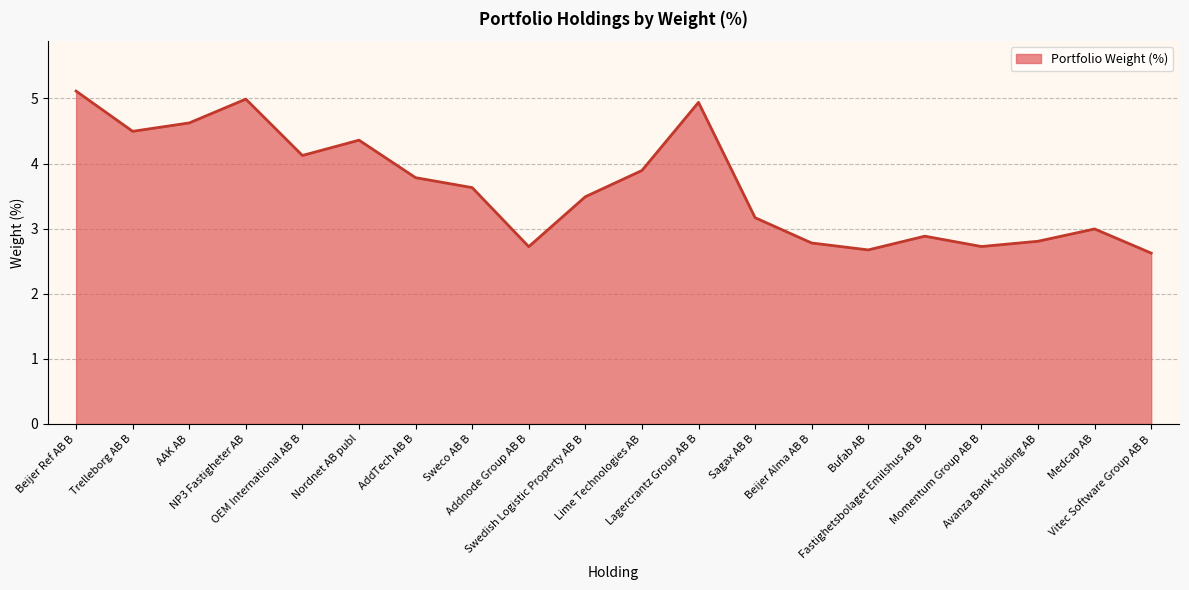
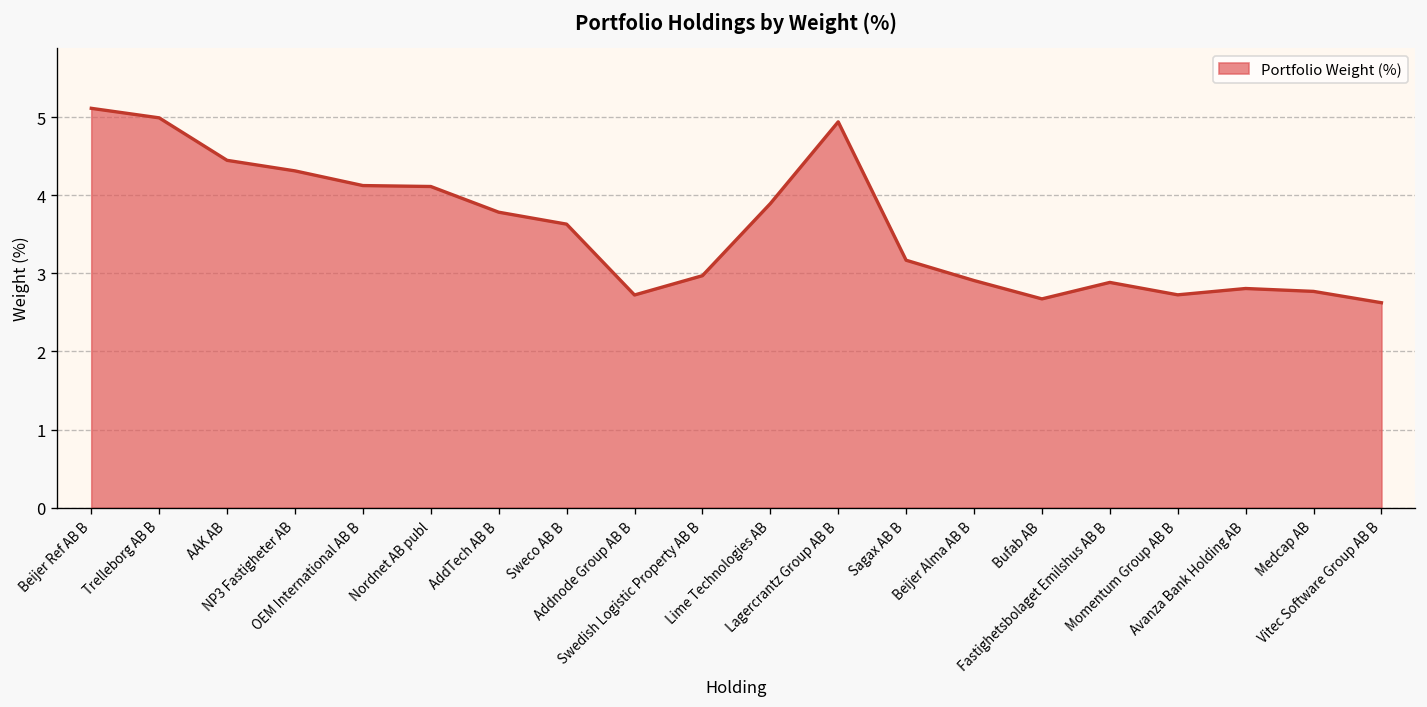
  {
    "Beijer Ref AB B": 5.1,
-   "Trelleborg AB B": 4.5,
-   "AAK AB": 4.6,
-   "NP3 Fastigheter AB": 5.0,
+   "Trelleborg AB B": 5.0,
+   "AAK AB": 4.4,
+   "NP3 Fastigheter AB": 4.3,
    "OEM International AB B": 4.1,
-   "Nordnet AB publ": 4.4,
+   "Nordnet AB publ": 4.1,
    "AddTech AB B": 3.8,
    "Sweco AB B": 3.6,
    "Addnode Group AB B": 2.7,
-   "Swedish Logistic Property AB B": 3.5,
+   "Swedish Logistic Property AB B": 3.0,
    "Lime Technologies AB": 3.9,
    "Lagercrantz Group AB B": 4.9,
    "Sagax AB B": 3.2,
-   "Beijer Alma AB B": 2.8,
+   "Beijer Alma AB B": 2.9,
    "Bufab AB": 2.7,
    "Fastighetsbolaget Emilshus AB B": 2.9,
    "Momentum Group AB B": 2.7,
    "Avanza Bank Holding AB": 2.8,
-   "Medcap AB": 3.0,
+   "Medcap AB": 2.8,
    "Vitec Software Group AB B": 2.6
  }
